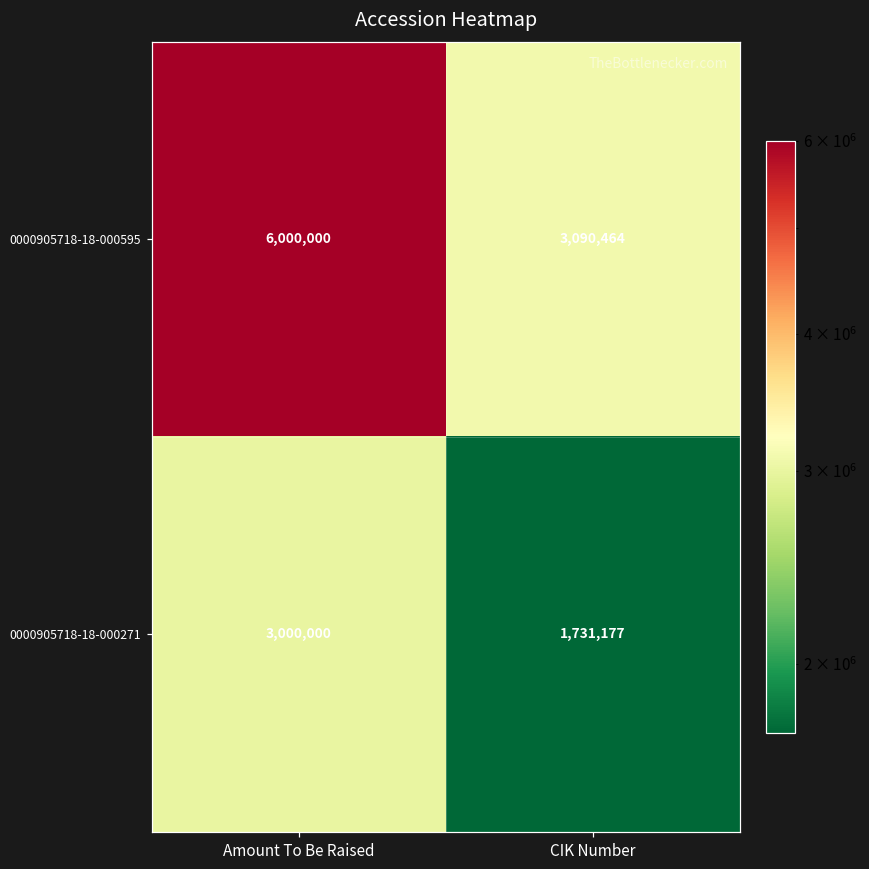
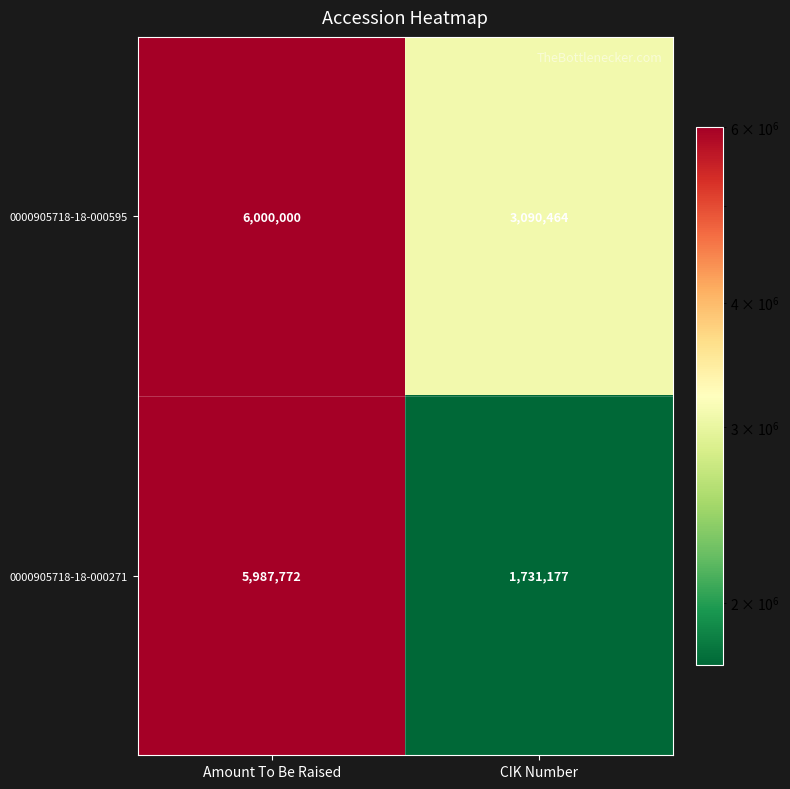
  {
    "0000905718-18-000595": {
      "Amount To Be Raised": "6,000,000"
    },
    "0000905718-18-000271": {
-     "Amount To Be Raised": "3,000,000",
+     "Amount To Be Raised": "5,987,772",
      "CIK Number": "1,731,177"
    }
  }
